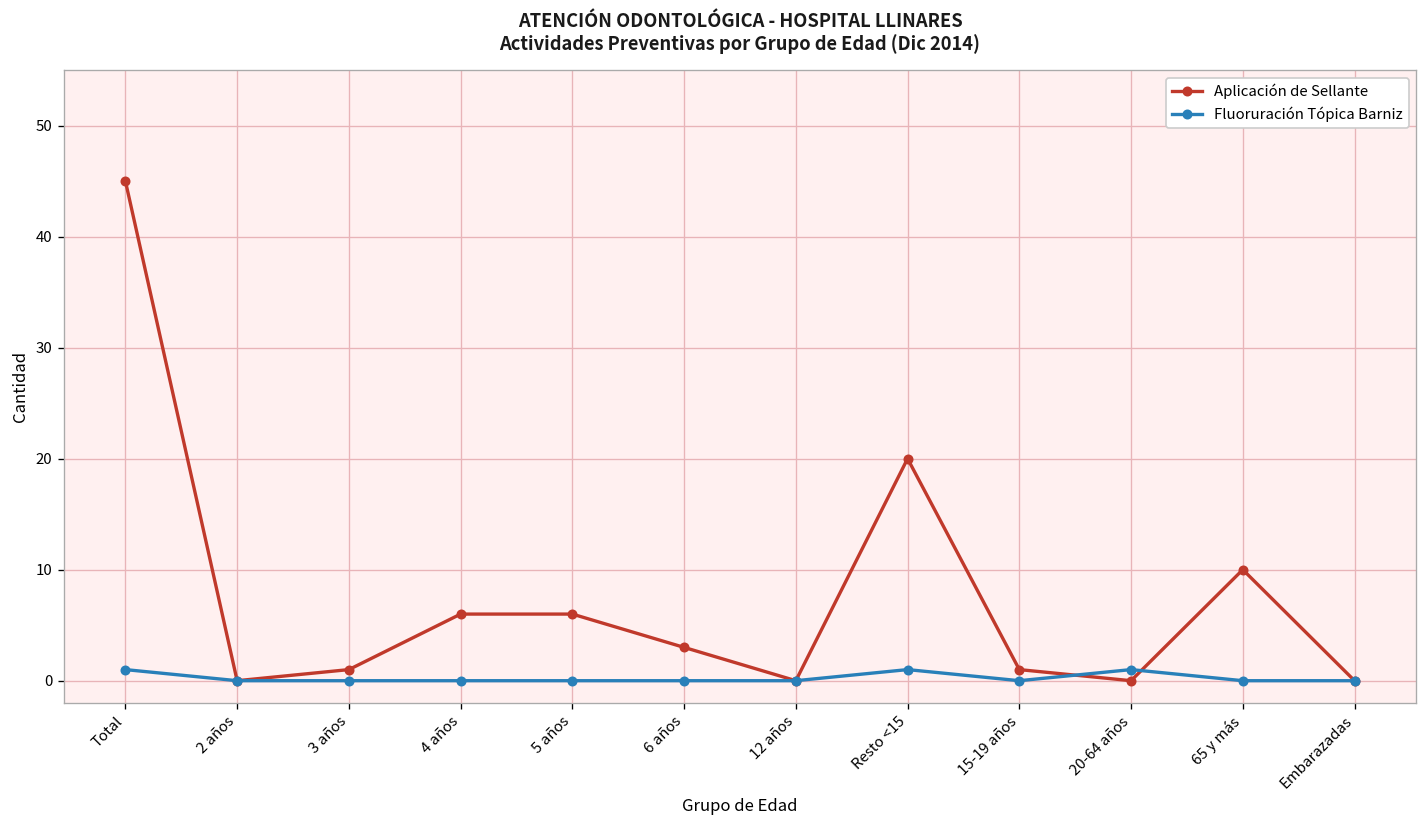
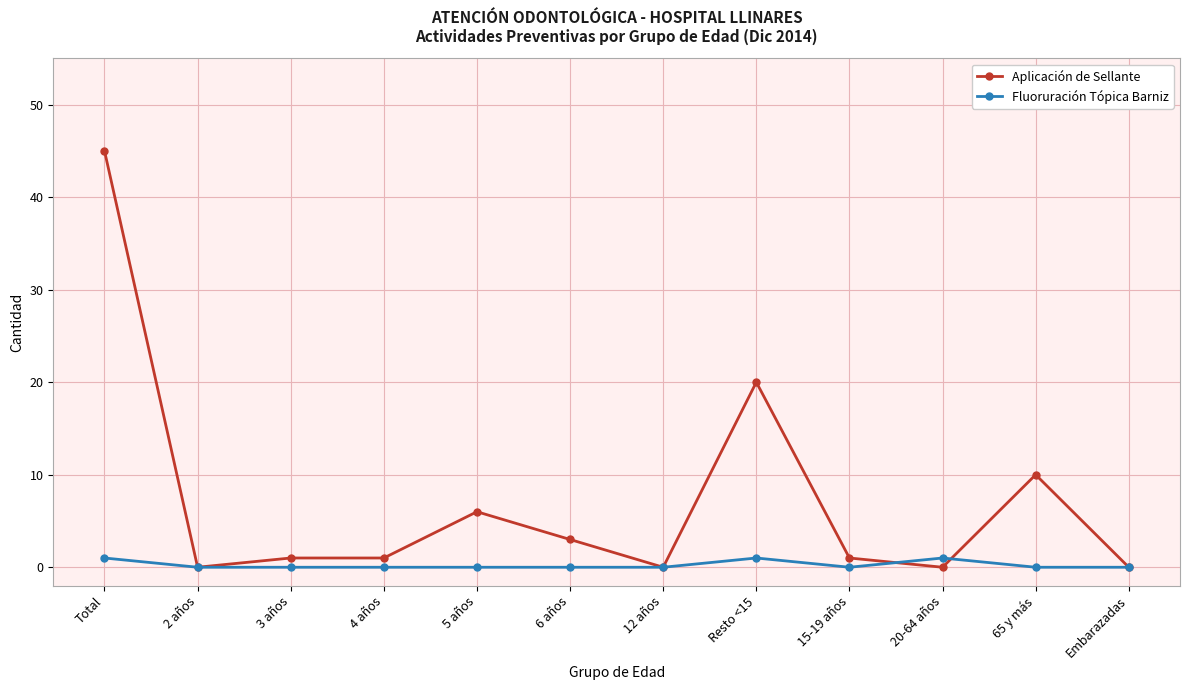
  {
    "Aplicación de Sellante": {
      "Total": 45,
      "3 años": 1,
-     "4 años": 6,
+     "4 años": 1,
      "5 años": 6,
      "6 años": 3,
      "Resto <15": 20,
      "15-19 años": 1,
      "20-64 años": 0,
      "65 y más": 10
    },
    "Fluoruración Tópica Barniz": {
      "Total": 1,
      "3 años": 0,
      "4 años": 0,
      "5 años": 0,
      "6 años": 0,
      "Resto <15": 1,
      "15-19 años": 0,
      "20-64 años": 1,
      "65 y más": 0
    }
  }
